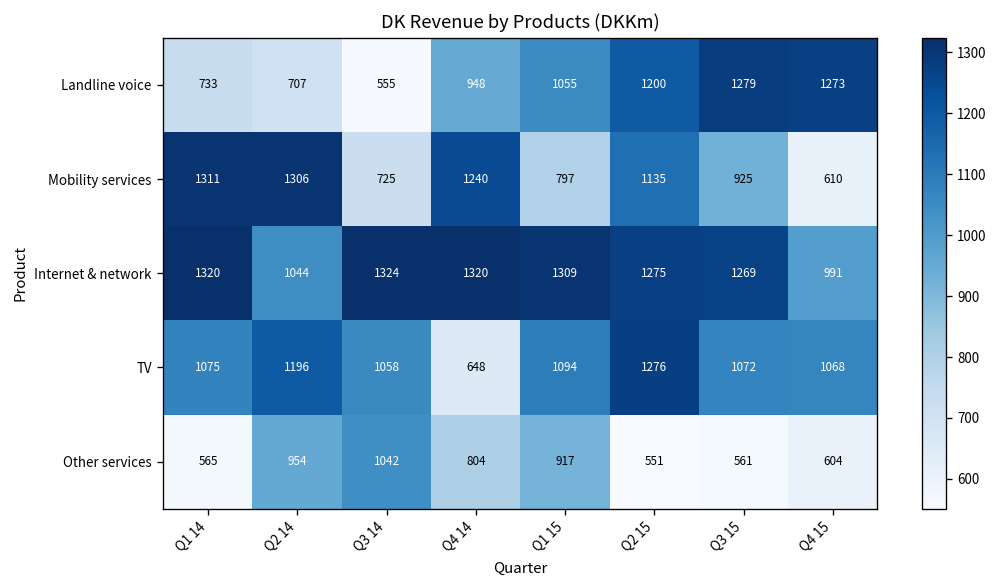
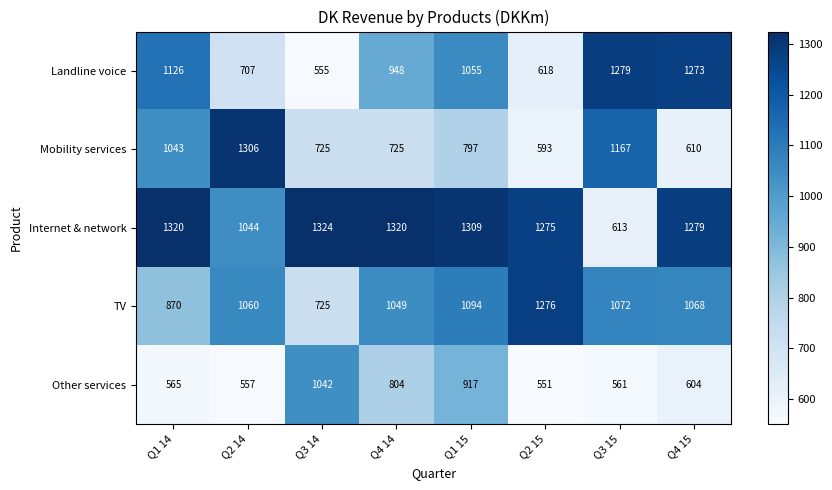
  {
    "Landline voice": {
-     "Q1 14": 733,
+     "Q1 14": 1126,
      "Q2 14": 707,
      "Q3 14": 555,
      "Q4 14": 948,
      "Q1 15": 1055,
-     "Q2 15": 1200,
+     "Q2 15": 618,
      "Q3 15": 1279,
      "Q4 15": 1273
    },
    "Mobility services": {
-     "Q1 14": 1311,
+     "Q1 14": 1043,
      "Q2 14": 1306,
      "Q3 14": 725,
-     "Q4 14": 1240,
+     "Q4 14": 725,
      "Q1 15": 797,
-     "Q2 15": 1135,
-     "Q3 15": 925,
+     "Q2 15": 593,
+     "Q3 15": 1167,
      "Q4 15": 610
    },
    "Internet & network": {
      "Q1 14": 1320,
      "Q2 14": 1044,
      "Q3 14": 1324,
      "Q4 14": 1320,
      "Q1 15": 1309,
      "Q2 15": 1275,
-     "Q3 15": 1269,
-     "Q4 15": 991
+     "Q3 15": 613,
+     "Q4 15": 1279
    },
    "TV": {
-     "Q1 14": 1075,
-     "Q2 14": 1196,
-     "Q3 14": 1058,
-     "Q4 14": 648,
+     "Q1 14": 870,
+     "Q2 14": 1060,
+     "Q3 14": 725,
+     "Q4 14": 1049,
      "Q1 15": 1094,
      "Q2 15": 1276,
      "Q3 15": 1072,
      "Q4 15": 1068
    },
    "Other services": {
      "Q1 14": 565,
-     "Q2 14": 954,
+     "Q2 14": 557,
      "Q3 14": 1042,
      "Q4 14": 804,
      "Q1 15": 917,
      "Q2 15": 551,
      "Q3 15": 561,
      "Q4 15": 604
    }
  }
